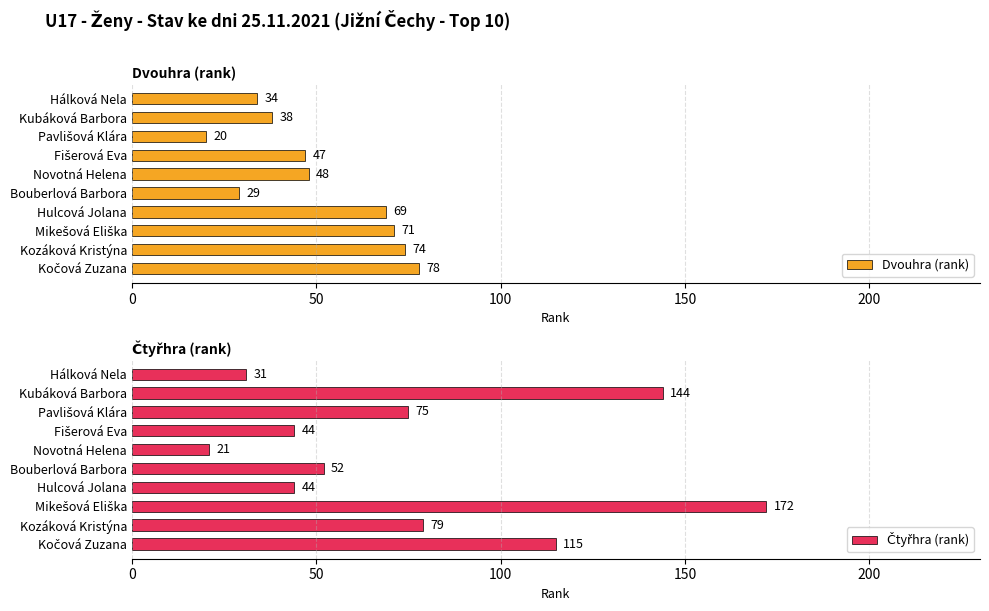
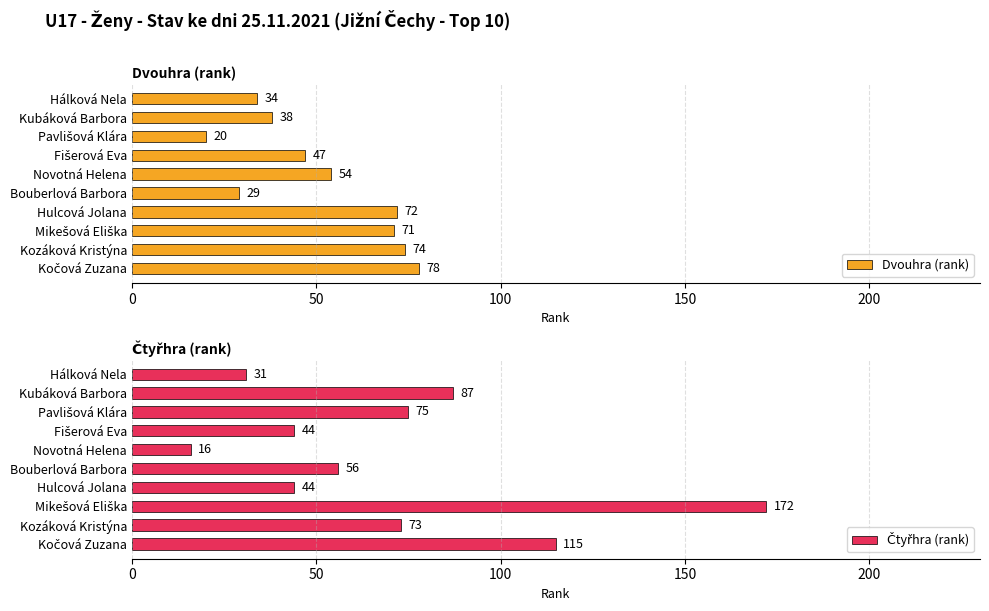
  {
    "Dvouhra (rank)": {
      "Hálková Nela": 34,
      "Kubáková Barbora": 38,
      "Pavlišová Klára": 20,
      "Fišerová Eva": 47,
-     "Novotná Helena": 48,
+     "Novotná Helena": 54,
      "Bouberlová Barbora": 29,
-     "Hulcová Jolana": 69,
+     "Hulcová Jolana": 72,
      "Mikešová Eliška": 71,
      "Kozáková Kristýna": 74,
      "Kočová Zuzana": 78
    },
    "Čtyřhra (rank)": {
      "Hálková Nela": 31,
-     "Kubáková Barbora": 144,
+     "Kubáková Barbora": 87,
      "Pavlišová Klára": 75,
      "Fišerová Eva": 44,
-     "Novotná Helena": 21,
-     "Bouberlová Barbora": 52,
+     "Novotná Helena": 16,
+     "Bouberlová Barbora": 56,
      "Hulcová Jolana": 44,
      "Mikešová Eliška": 172,
-     "Kozáková Kristýna": 79,
+     "Kozáková Kristýna": 73,
      "Kočová Zuzana": 115
    }
  }
